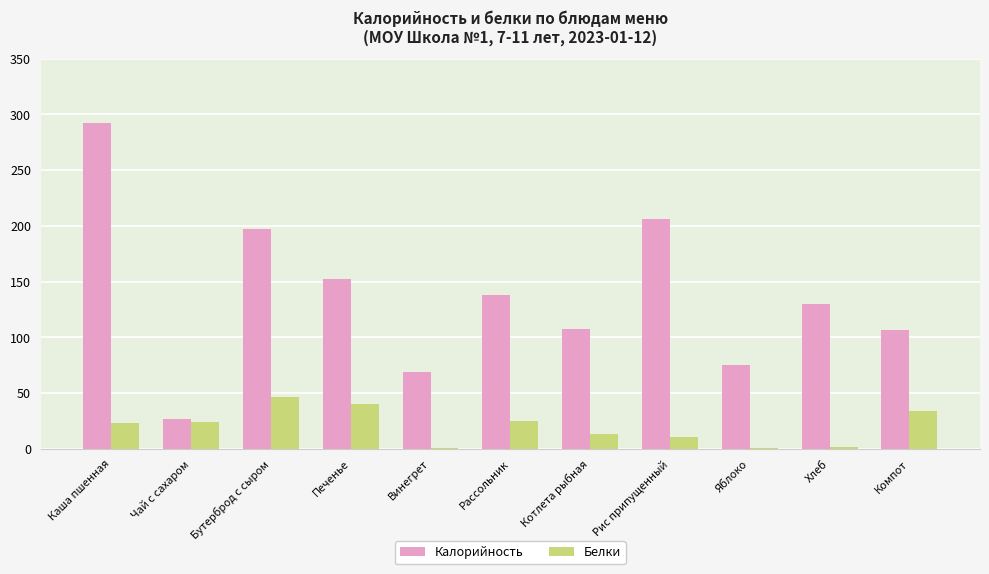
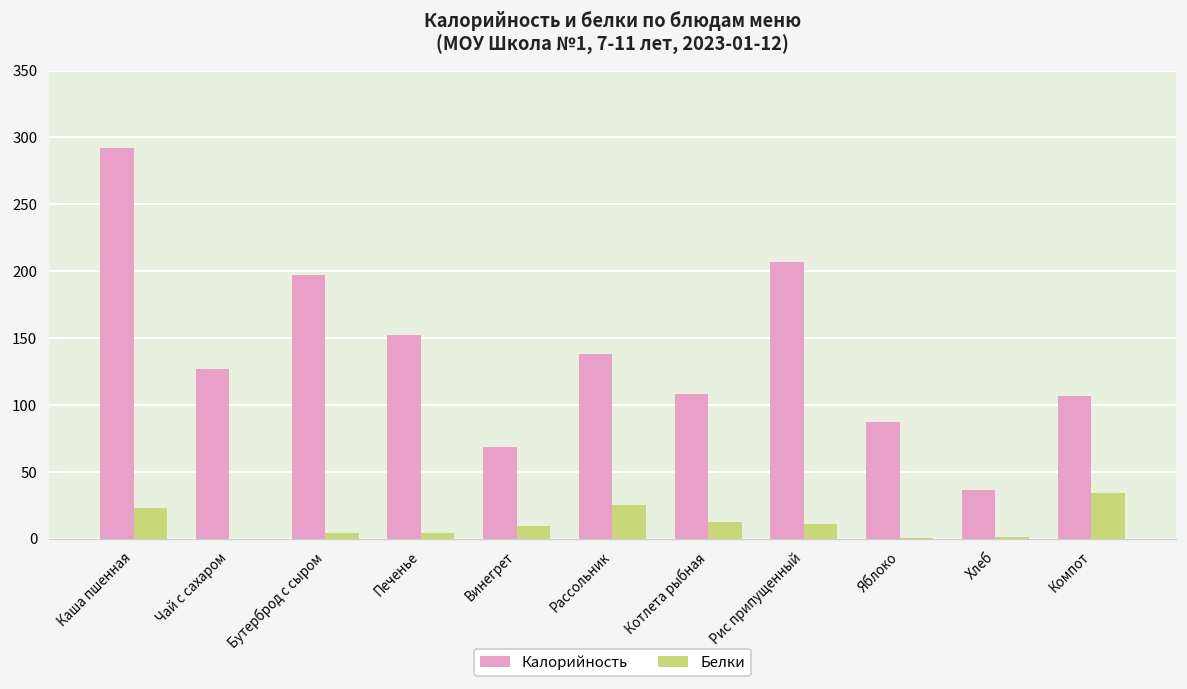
  {
    "Калорийность": {
      "Каша пшенная": 292,
-     "Чай с сахаром": 26,
+     "Чай с сахаром": 127,
      "Бутерброд с сыром": 197,
      "Печенье": 153,
      "Винегрет": 69,
      "Рассольник": 138,
      "Котлета рыбная": 108,
      "Рис припущенный": 207,
-     "Яблоко": 75,
-     "Хлеб": 130,
+     "Яблоко": 87,
+     "Хлеб": 37,
      "Компот": 107
    },
    "Белки": {
      "Каша пшенная": 23,
-     "Чай с сахаром": 24,
-     "Бутерброд с сыром": 47,
-     "Печенье": 40,
-     "Винегрет": 1,
+     "Чай с сахаром": 0,
+     "Бутерброд с сыром": 5,
+     "Печенье": 4,
+     "Винегрет": 9,
      "Рассольник": 25,
      "Котлета рыбная": 13,
      "Рис припущенный": 11,
      "Компот": 34
    }
  }
